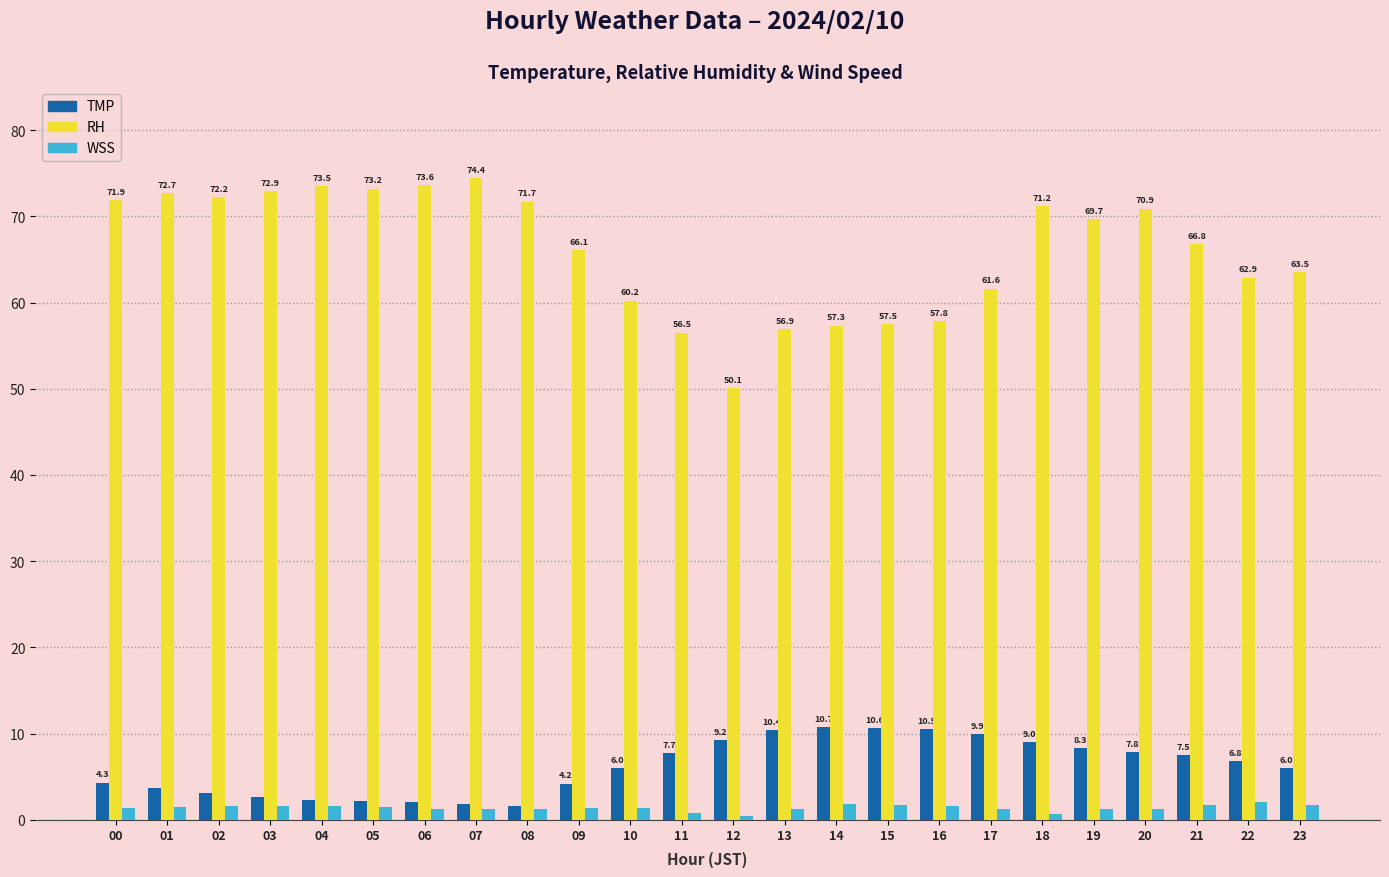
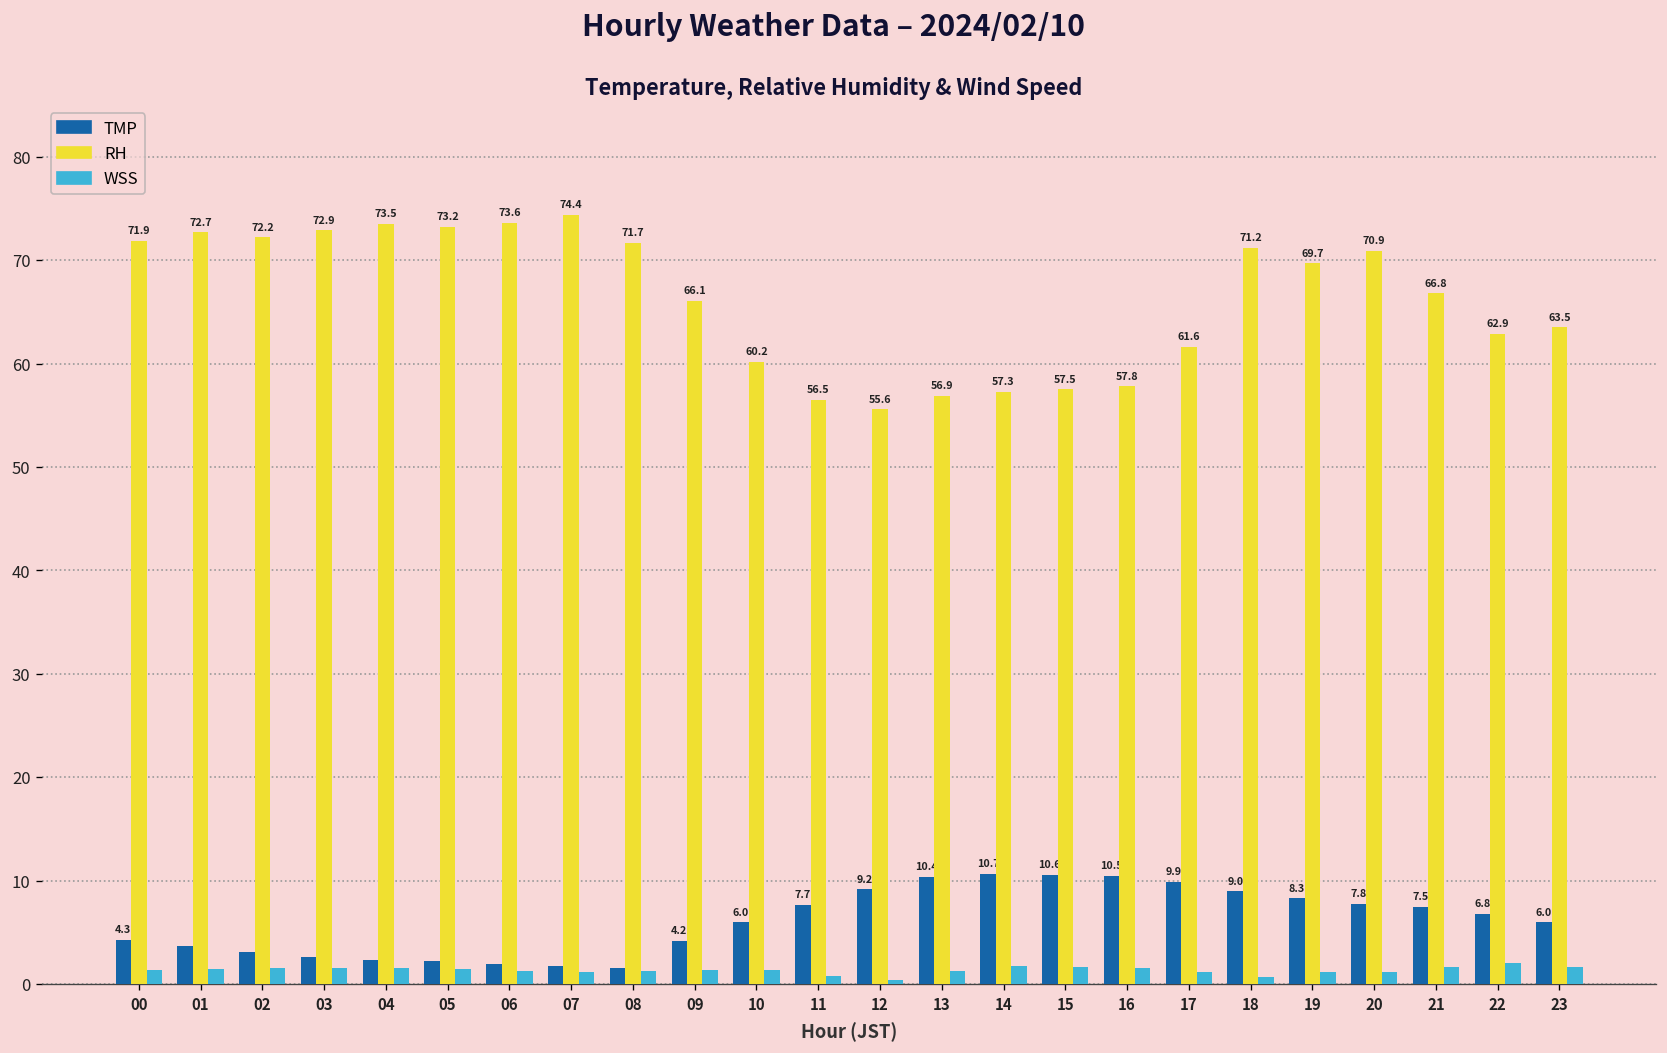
  {
    "TMP": {
      "00": 4.3,
      "09": 4.2,
      "10": 6.0,
      "11": 7.7,
      "12": 9.2,
      "13": 10.4,
      "14": 10.7,
      "15": 10.6,
      "16": 10.5,
      "17": 9.9,
      "18": 9.0,
      "19": 8.3,
      "20": 7.8,
      "21": 7.5,
      "22": 6.8,
      "23": 6.0
    },
    "RH": {
      "00": 71.9,
      "01": 72.7,
      "02": 72.2,
      "03": 72.9,
      "04": 73.5,
      "05": 73.2,
      "06": 73.6,
      "07": 74.4,
      "08": 71.7,
      "09": 66.1,
      "10": 60.2,
      "11": 56.5,
-     "12": 50.1,
+     "12": 55.6,
      "13": 56.9,
      "14": 57.3,
      "15": 57.5,
      "16": 57.8,
      "17": 61.6,
      "18": 71.2,
      "19": 69.7,
      "20": 70.9,
      "21": 66.8,
      "22": 62.9,
      "23": 63.5
    },
    "WSS": {
      "00": 1,
      "01": 2,
      "02": 2,
      "03": 2,
      "04": 2,
      "05": 2,
      "06": 1,
      "07": 1,
      "08": 1,
      "09": 1,
      "10": 1,
      "11": 1,
      "12": 0,
      "13": 1,
      "14": 2,
      "15": 2,
      "16": 2,
      "17": 1,
      "18": 1,
      "19": 1,
      "20": 1,
      "21": 2,
      "22": 2,
      "23": 2
    }
  }
